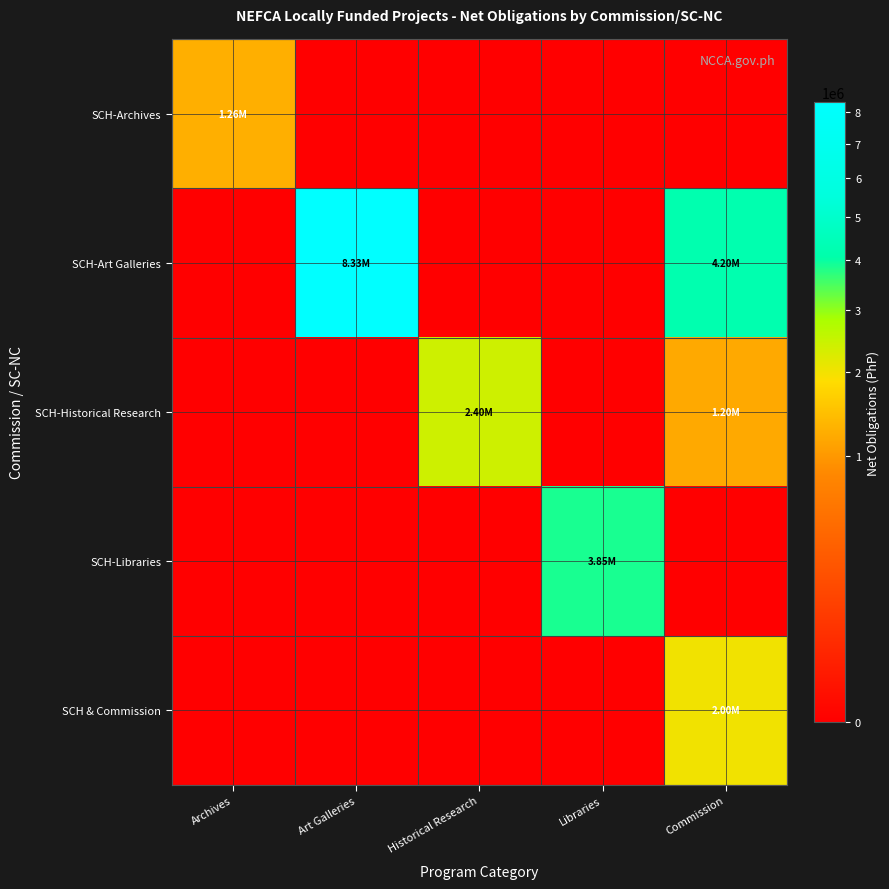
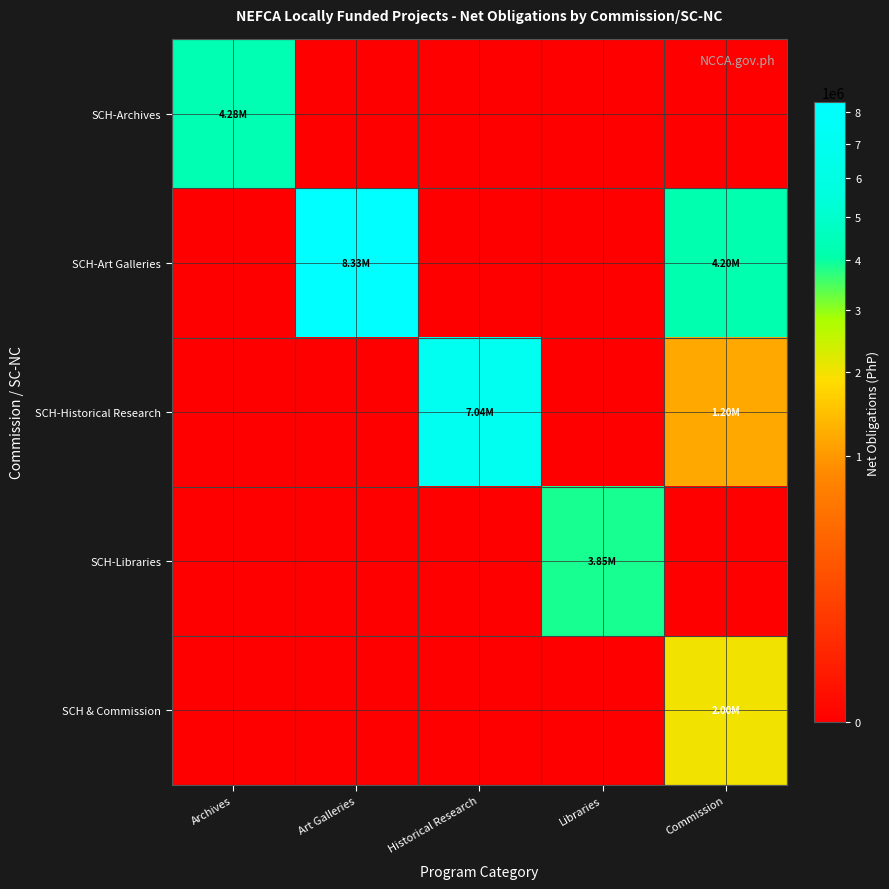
  {
    "SCH-Archives": {
-     "Archives": "1.26M"
+     "Archives": "4.28M"
    },
    "SCH-Art Galleries": {
      "Art Galleries": "8.33M",
      "Commission": "4.20M"
    },
    "SCH-Historical Research": {
-     "Historical Research": "2.40M",
+     "Historical Research": "7.04M",
      "Commission": "1.20M"
    },
    "SCH-Libraries": {
      "Libraries": "3.85M"
    },
    "SCH & Commission": {
      "Commission": "2.00M"
    }
  }
